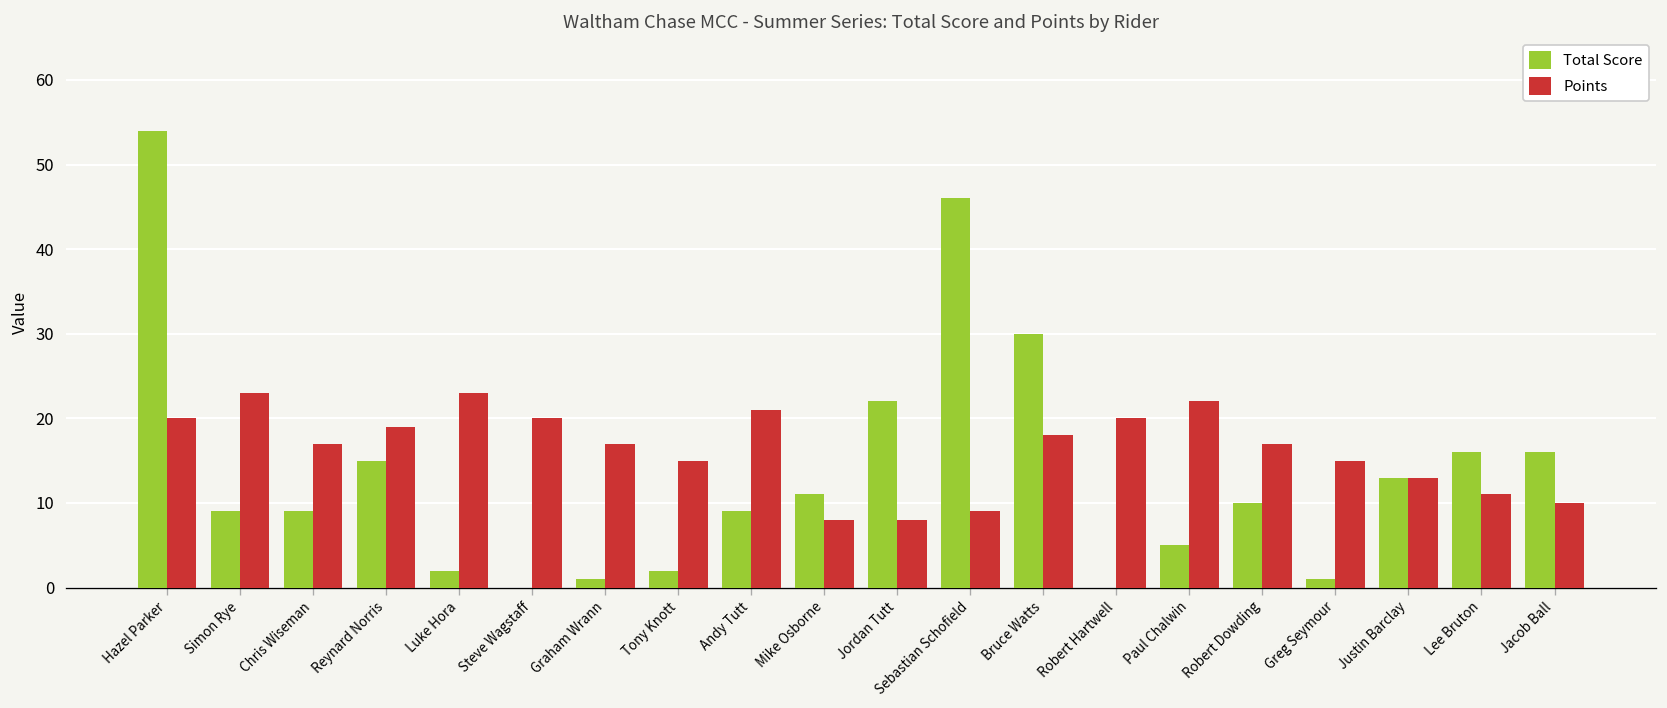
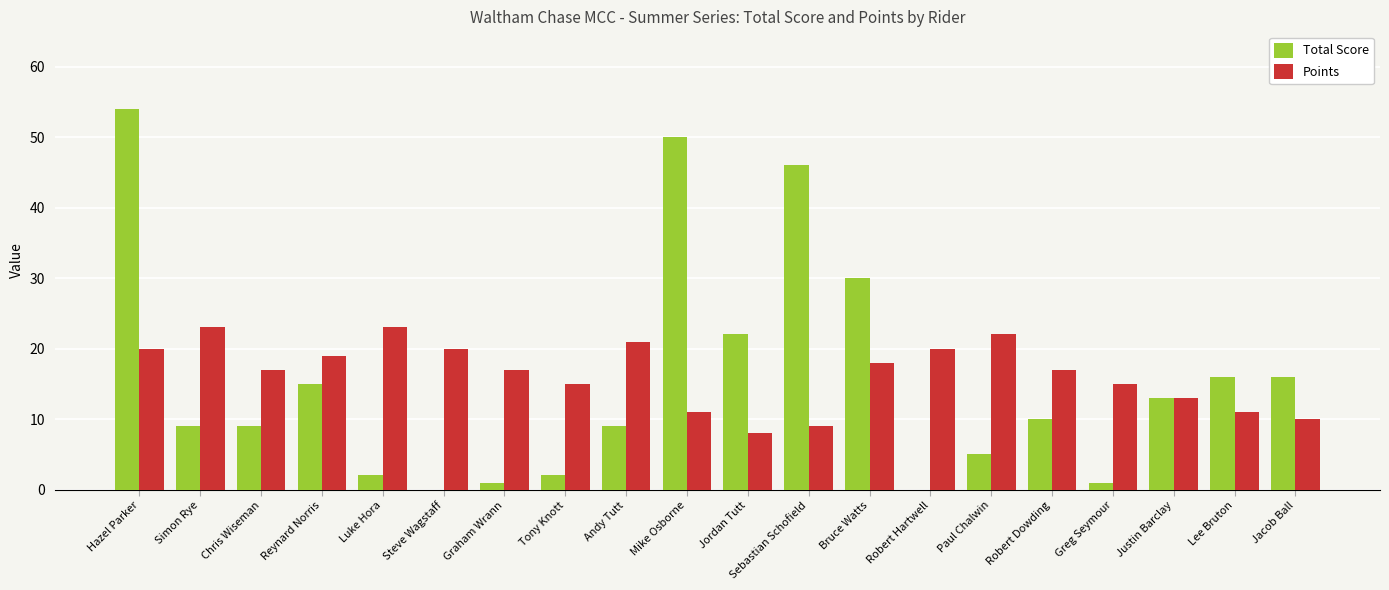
  {
    "Total Score": {
      "Hazel Parker": 54,
      "Simon Rye": 9,
      "Chris Wiseman": 9,
      "Reynard Norris": 15,
      "Luke Hora": 2,
      "Steve Wagstaff": 0,
      "Graham Wrann": 1,
      "Tony Knott": 2,
      "Andy Tutt": 9,
-     "Mike Osborne": 11,
+     "Mike Osborne": 50,
      "Jordan Tutt": 22,
      "Sebastian Schofield": 46,
      "Bruce Watts": 30,
      "Robert Hartwell": 0,
      "Paul Chalwin": 5,
      "Robert Dowding": 10,
      "Greg Seymour": 1,
      "Justin Barclay": 13,
      "Lee Bruton": 16,
      "Jacob Ball": 16
    },
    "Points": {
      "Hazel Parker": 20,
      "Simon Rye": 23,
      "Chris Wiseman": 17,
      "Reynard Norris": 19,
      "Luke Hora": 23,
      "Steve Wagstaff": 20,
      "Graham Wrann": 17,
      "Tony Knott": 15,
      "Andy Tutt": 21,
-     "Mike Osborne": 8,
+     "Mike Osborne": 11,
      "Jordan Tutt": 8,
      "Sebastian Schofield": 9,
      "Bruce Watts": 18,
      "Robert Hartwell": 20,
      "Paul Chalwin": 22,
      "Robert Dowding": 17,
      "Greg Seymour": 15,
      "Justin Barclay": 13,
      "Lee Bruton": 11,
      "Jacob Ball": 10
    }
  }
